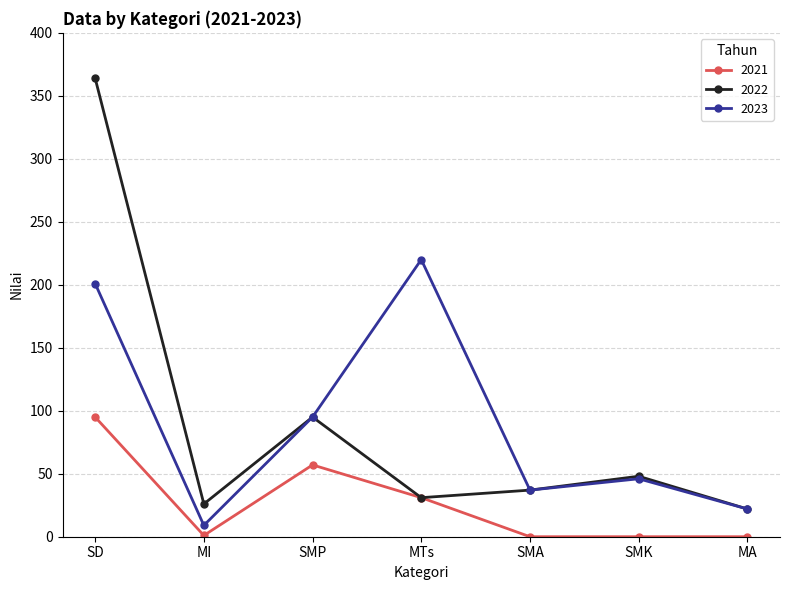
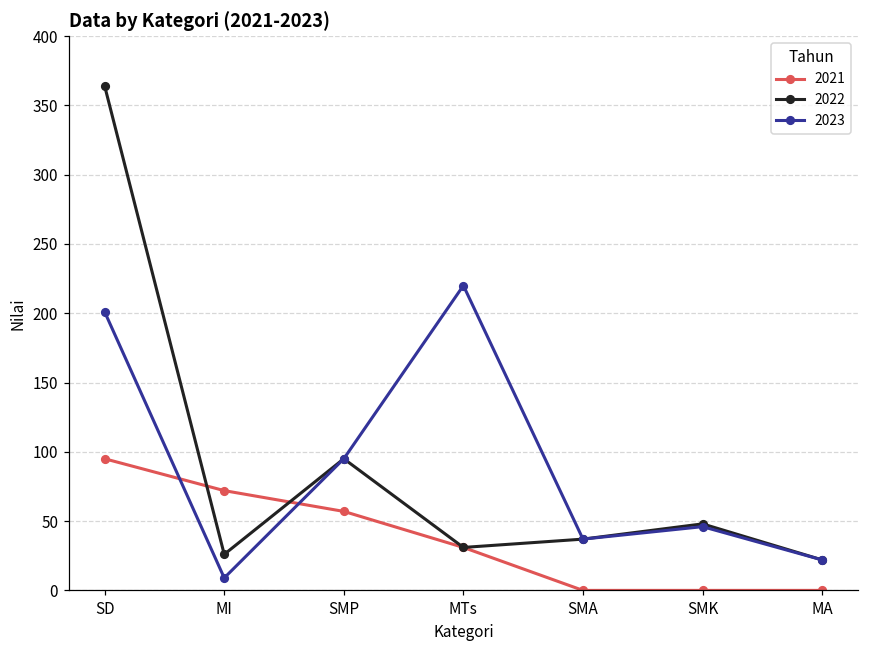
  {
    "2021": {
      "SD": 95,
-     "MI": 1,
+     "MI": 72,
      "SMP": 57,
      "SMA": 0,
      "SMK": 0,
      "MA": 0
    },
    "2022": {
      "SD": 364,
      "MI": 26
    },
    "2023": {
      "SD": 201,
      "MI": 9,
      "MTs": 220
    }
  }
